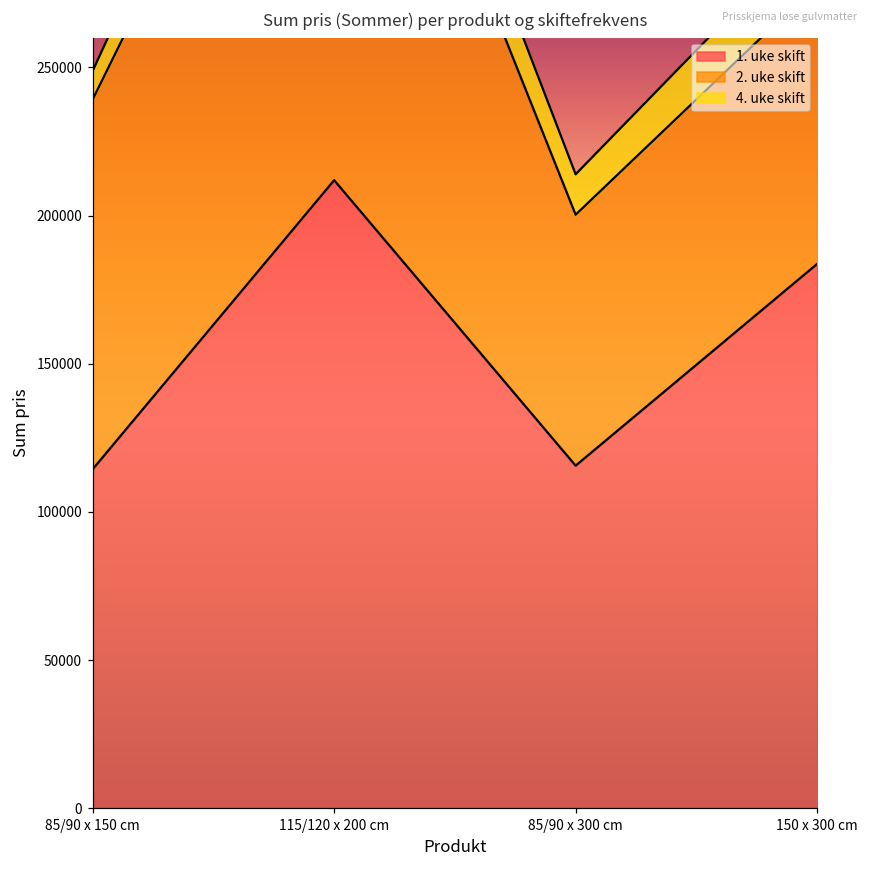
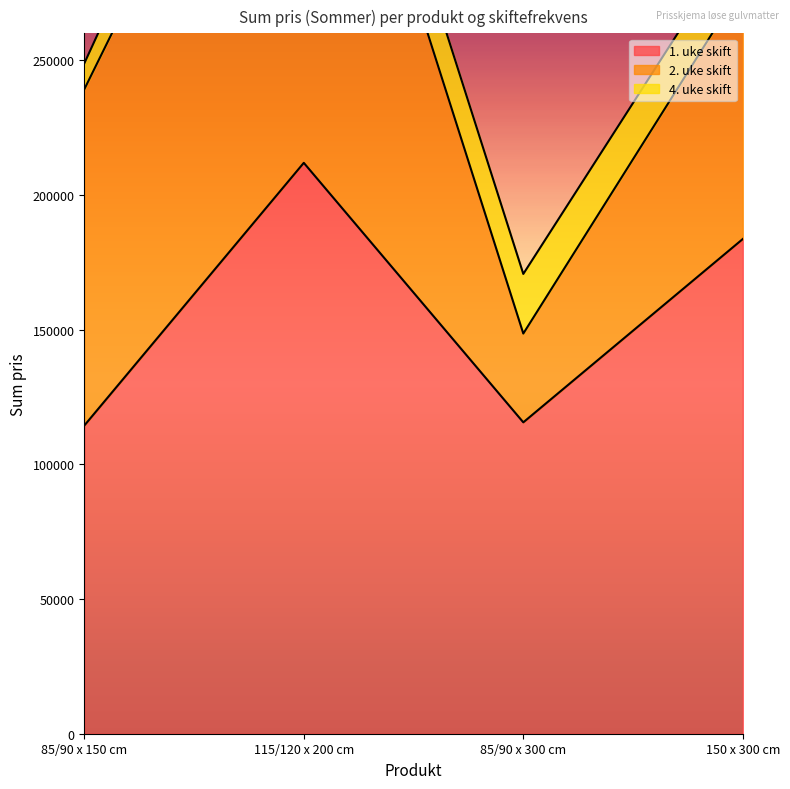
  {
    "1. uke skift": {
      "85/90 x 150 cm": 114000,
      "115/120 x 200 cm": 212000,
      "85/90 x 300 cm": 116000,
      "150 x 300 cm": 184000
    },
    "2. uke skift": {
      "85/90 x 150 cm": 125000,
-     "85/90 x 300 cm": 85000
+     "85/90 x 300 cm": 33000
    },
    "4. uke skift": {
      "85/90 x 150 cm": 10000,
-     "85/90 x 300 cm": 14000
+     "85/90 x 300 cm": 22000
    }
  }
